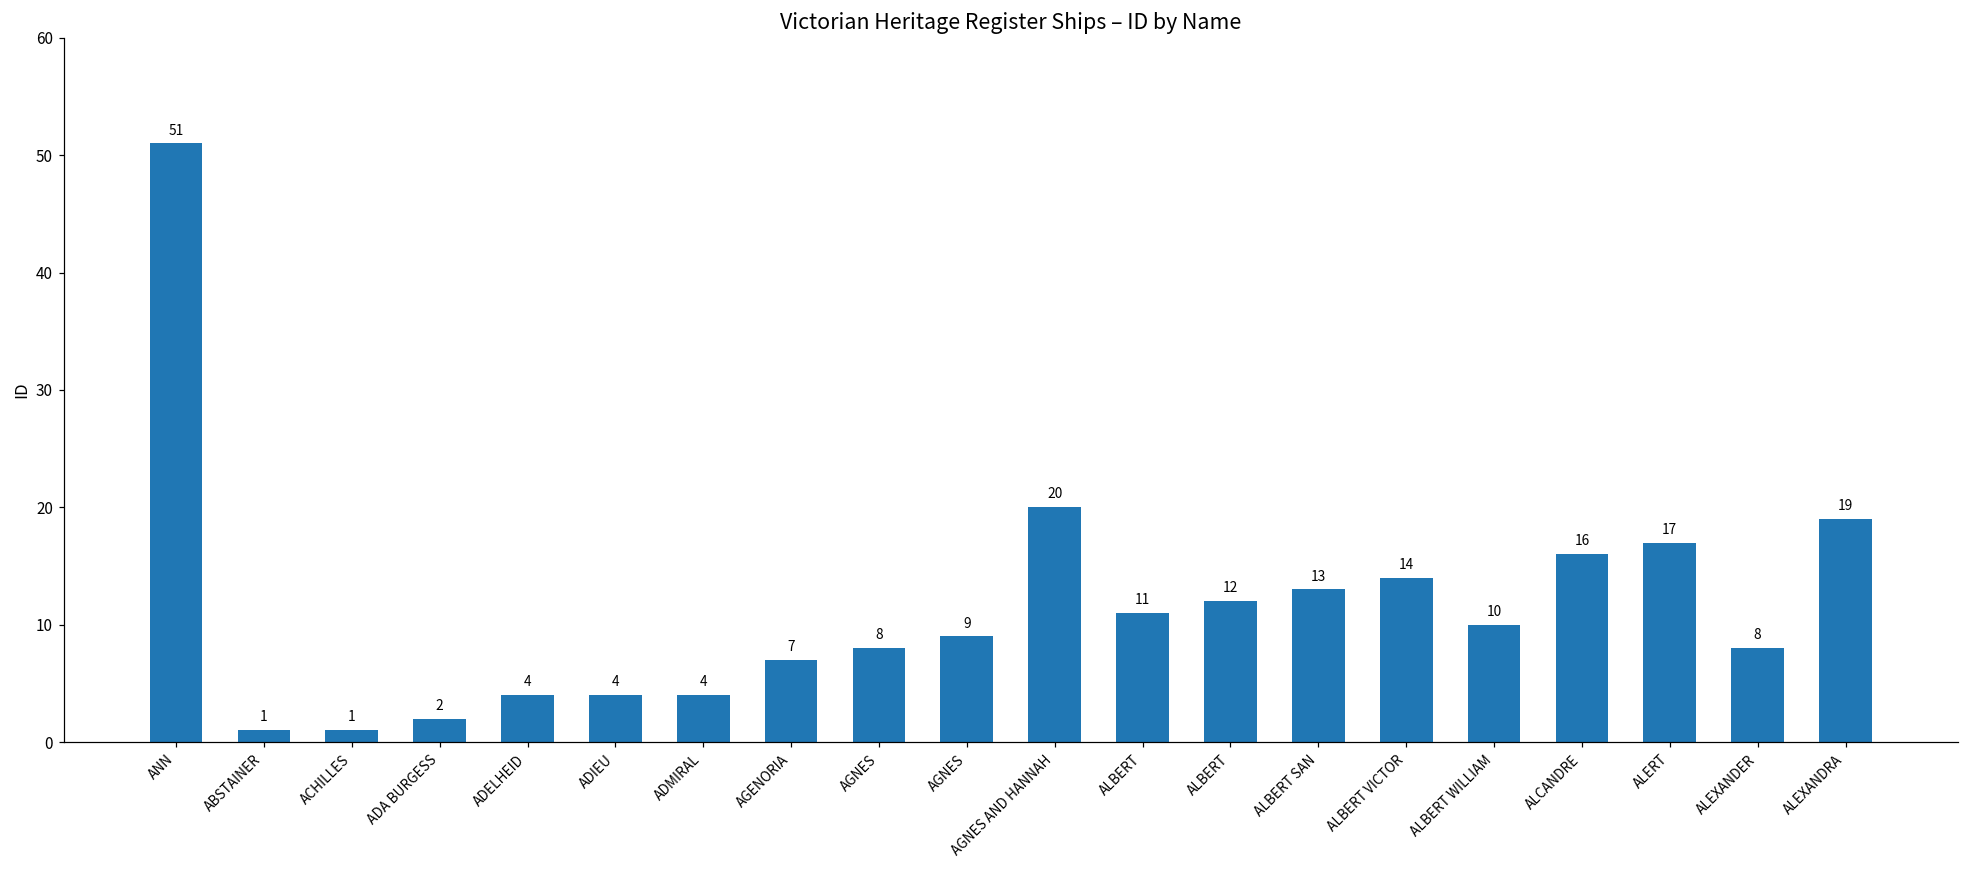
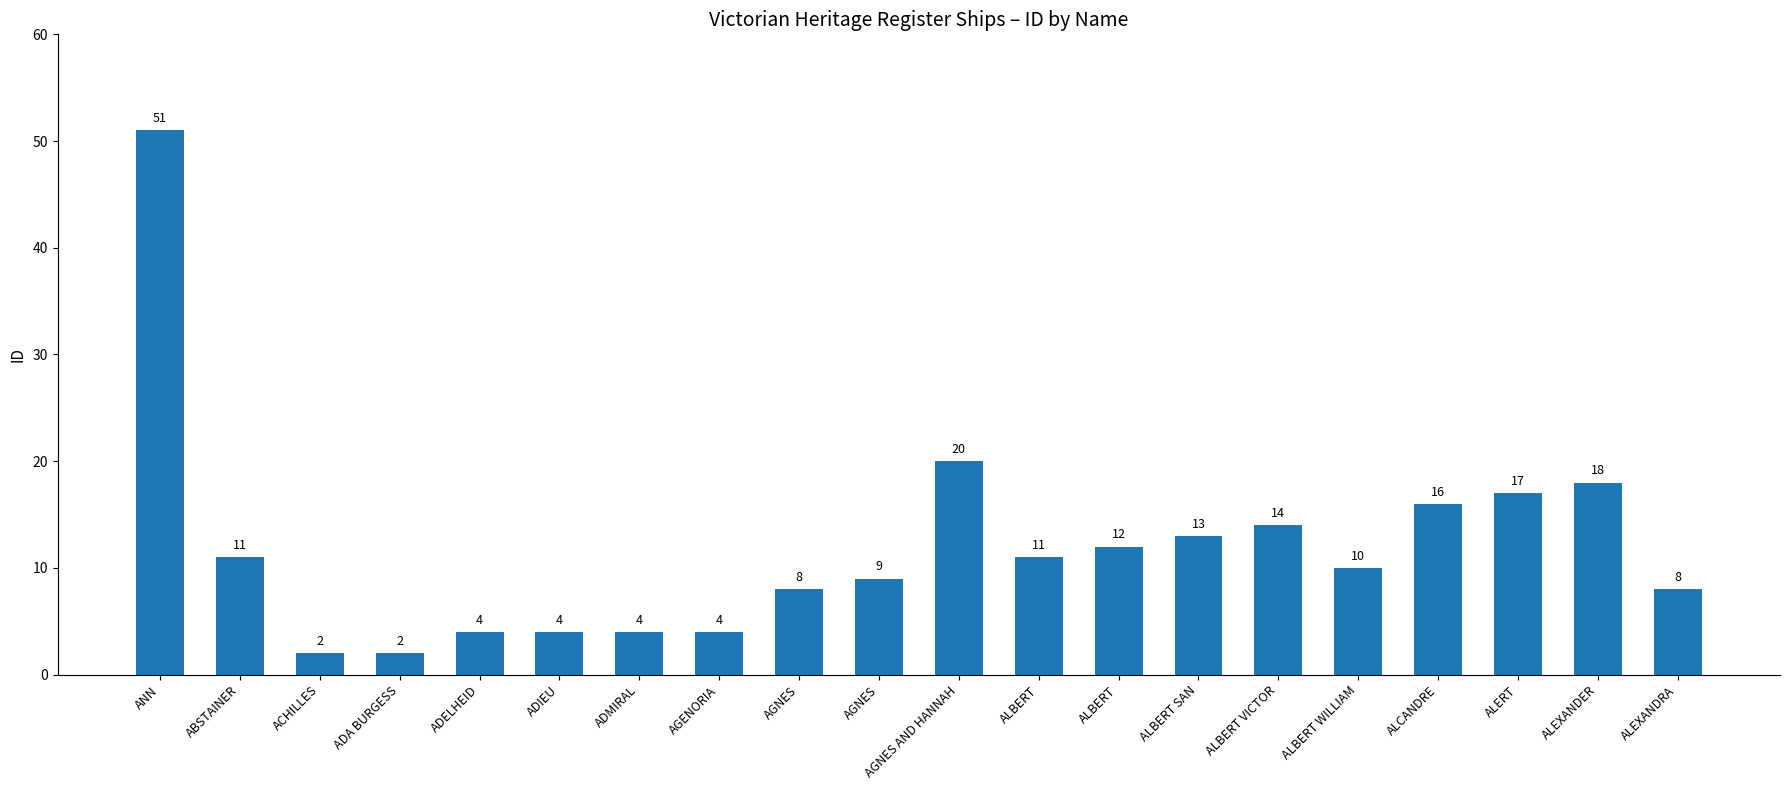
  {
    "ANN": 51,
-   "ABSTAINER": 1,
-   "ACHILLES": 1,
+   "ABSTAINER": 11,
+   "ACHILLES": 2,
    "ADA BURGESS": 2,
    "ADELHEID": 4,
    "ADIEU": 4,
    "ADMIRAL": 4,
-   "AGENORIA": 7,
+   "AGENORIA": 4,
    "AGNES AND HANNAH": 20,
    "ALBERT SAN": 13,
    "ALBERT VICTOR": 14,
    "ALBERT WILLIAM": 10,
    "ALCANDRE": 16,
    "ALERT": 17,
-   "ALEXANDER": 8,
-   "ALEXANDRA": 19
+   "ALEXANDER": 18,
+   "ALEXANDRA": 8
  }
